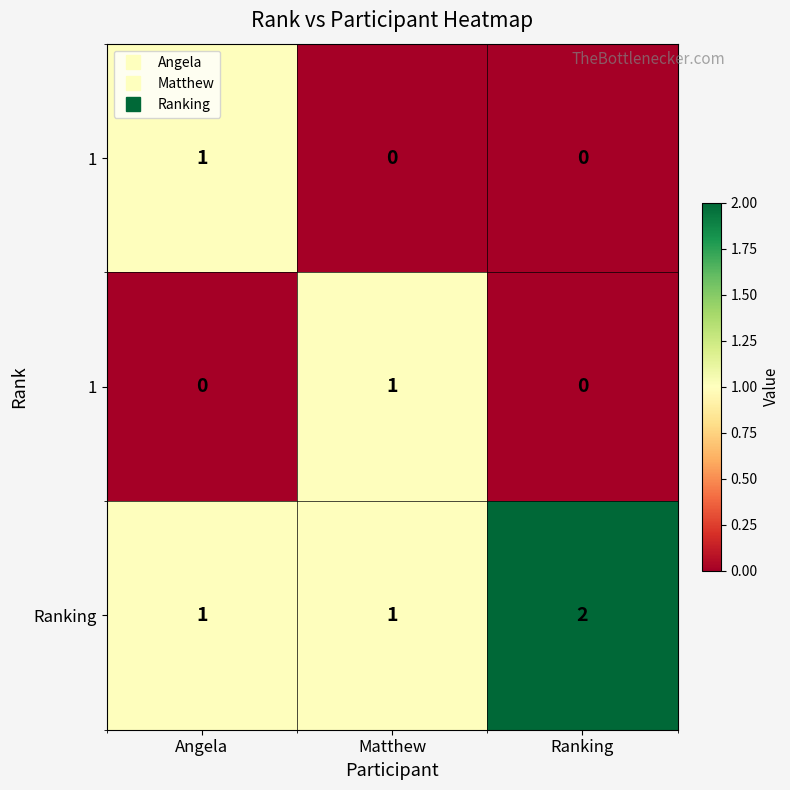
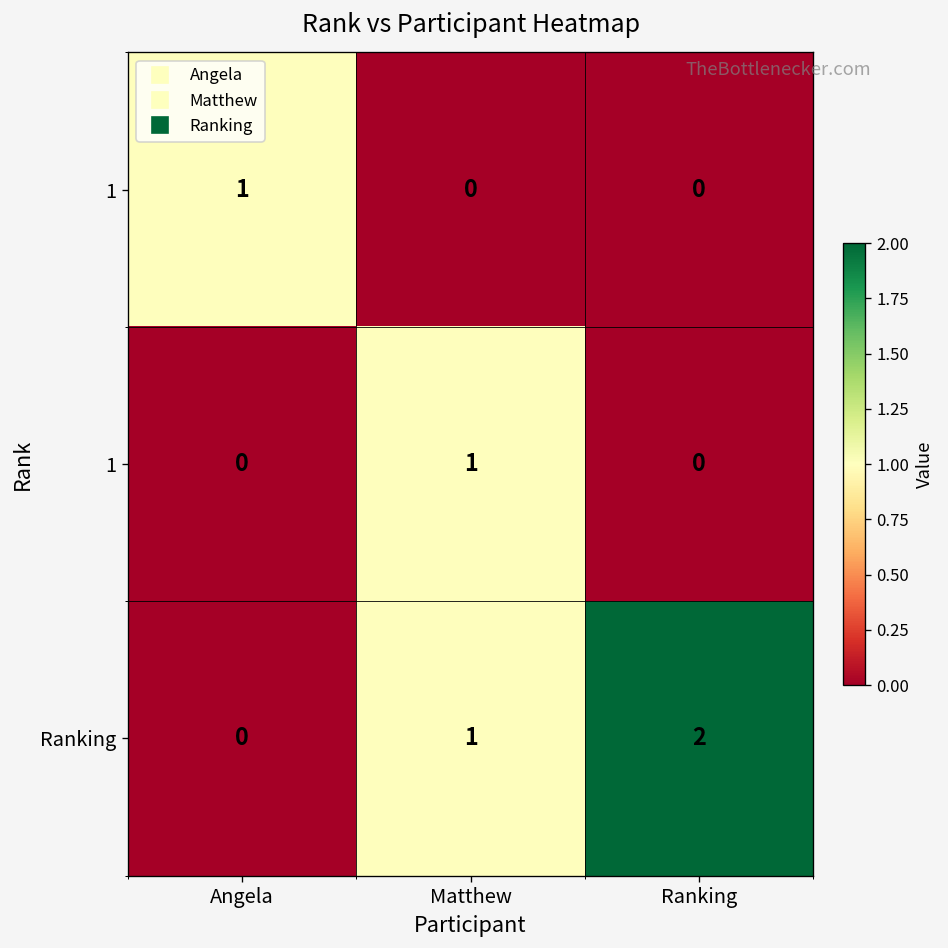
  {
    "Ranking": {
-     "Angela": 1,
+     "Angela": 0,
      "Matthew": 1,
      "Ranking": 2
    }
  }
